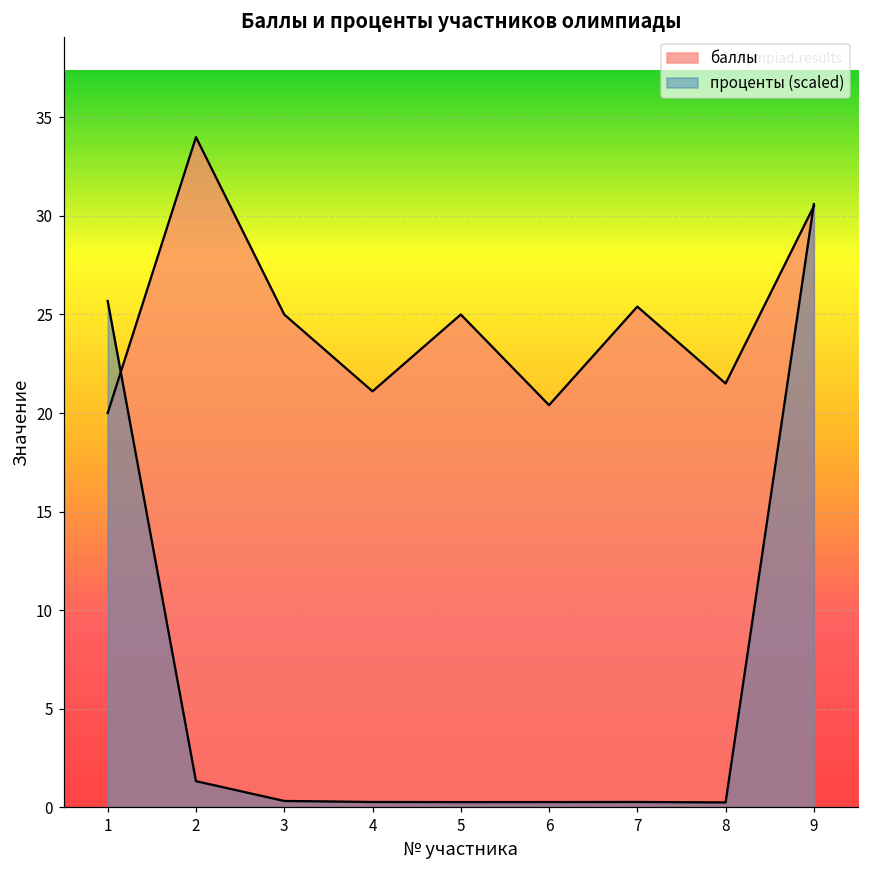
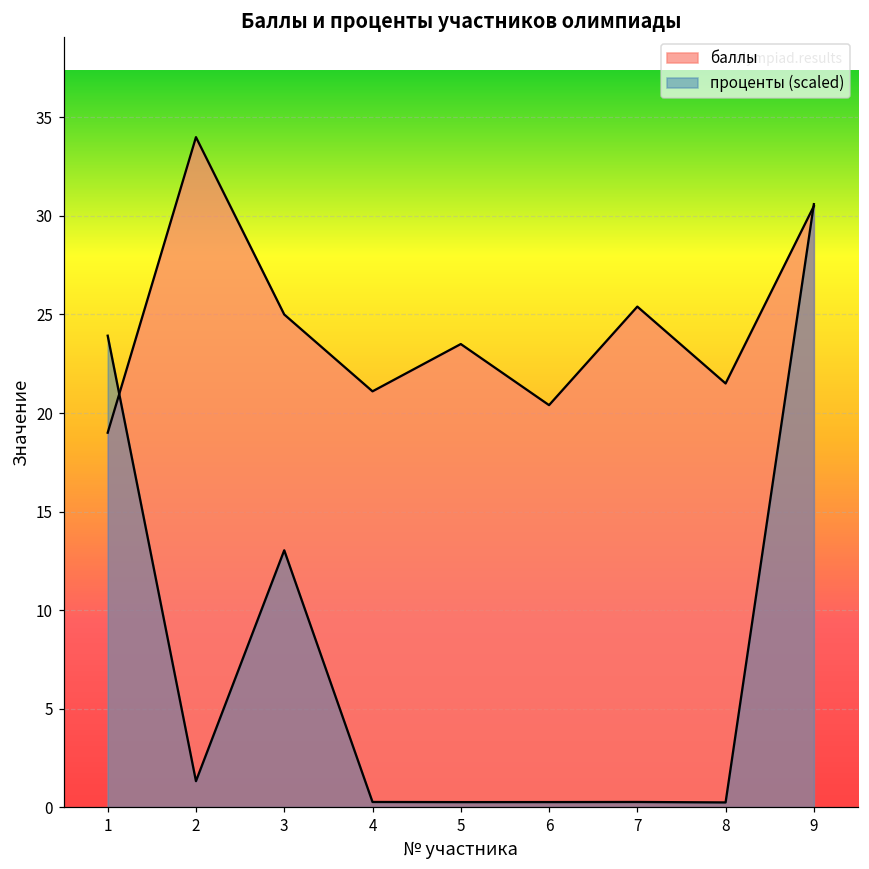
  {
    "баллы": {
-     "1": 20,
+     "1": 19,
      "2": 34.0,
      "3": 25.0,
      "4": 21.1,
-     "5": 25.0,
+     "5": 23.5,
      "6": 20.4,
      "7": 25.4,
      "8": 21.5
    },
    "проценты (scaled)": {
-     "1": 25.7,
+     "1": 23.9,
      "2": 1.3,
-     "3": 0.3,
+     "3": 13.0,
      "4": 0.3,
      "5": 0.3,
      "6": 0.3,
      "7": 0.3,
      "8": 0.2
    }
  }
